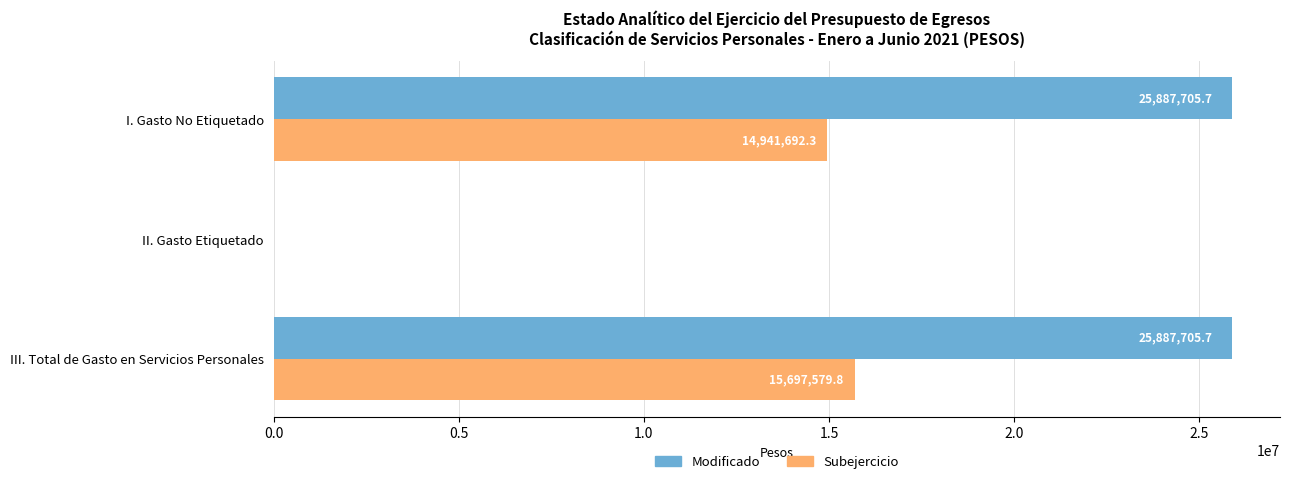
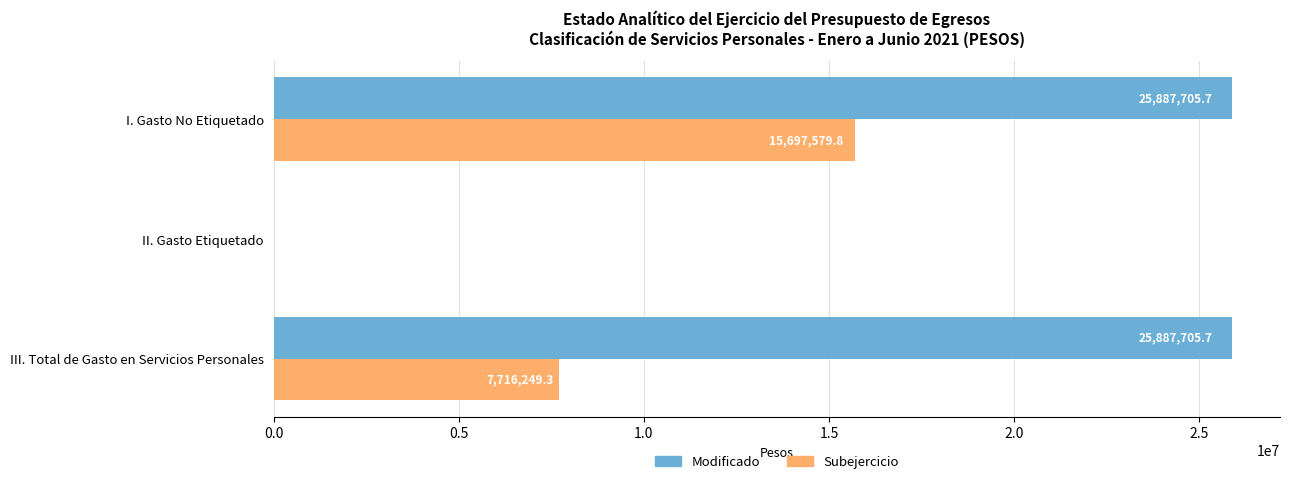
  {
    "Modificado": {
      "I. Gasto No Etiquetado": "25,887,705.7",
      "III. Total de Gasto en Servicios Personales": "25,887,705.7"
    },
    "Subejercicio": {
-     "I. Gasto No Etiquetado": "14,941,692.3",
-     "III. Total de Gasto en Servicios Personales": "15,697,579.8"
+     "I. Gasto No Etiquetado": "15,697,579.8",
+     "III. Total de Gasto en Servicios Personales": "7,716,249.3"
    }
  }
